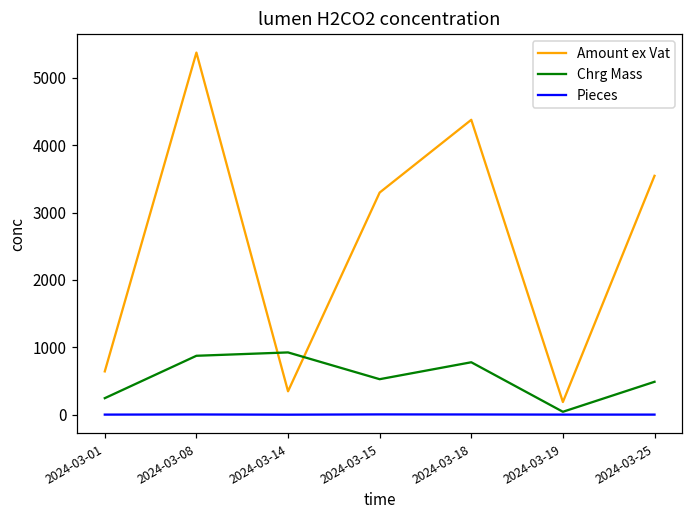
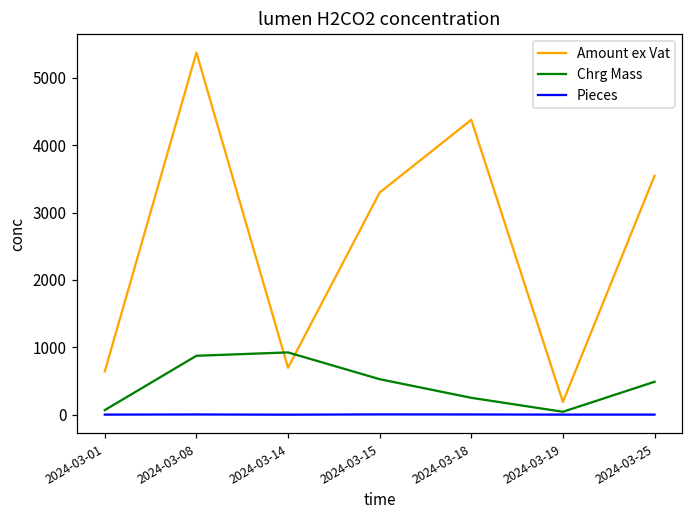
  {
    "Amount ex Vat": {
      "2024-03-01": 600,
      "2024-03-08": 5400,
-     "2024-03-14": 300,
+     "2024-03-14": 700,
      "2024-03-15": 3300,
      "2024-03-18": 4400,
      "2024-03-19": 200,
      "2024-03-25": 3500
    },
    "Chrg Mass": {
-     "2024-03-01": 200,
+     "2024-03-01": 100,
      "2024-03-08": 900,
      "2024-03-14": 900,
      "2024-03-15": 500,
-     "2024-03-18": 800,
+     "2024-03-18": 300,
      "2024-03-19": 0,
      "2024-03-25": 500
    },
    "Pieces": {
      "2024-03-01": 0,
      "2024-03-08": 0,
      "2024-03-14": 0,
      "2024-03-15": 0,
      "2024-03-18": 0,
      "2024-03-19": 0,
      "2024-03-25": 0
    }
  }
